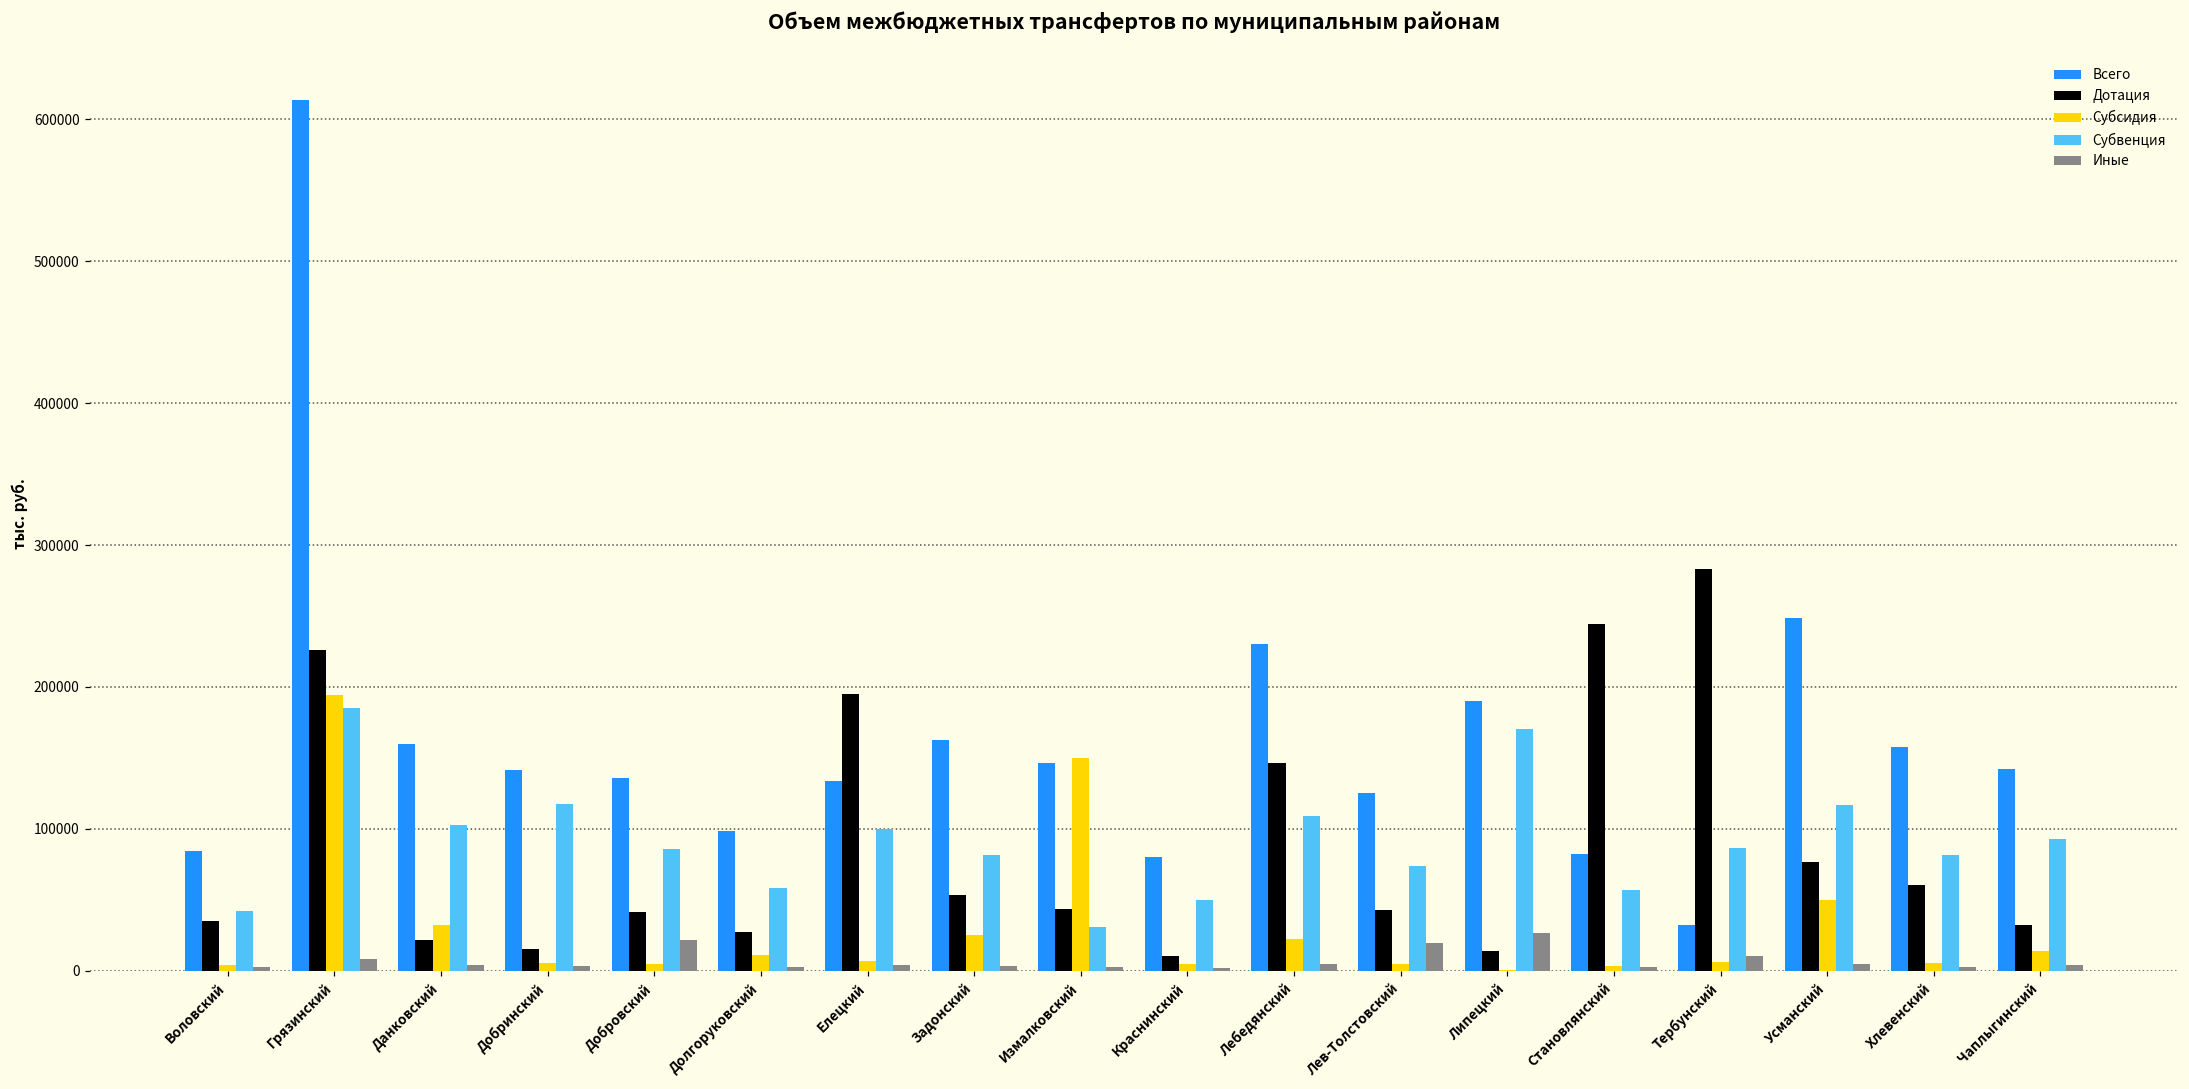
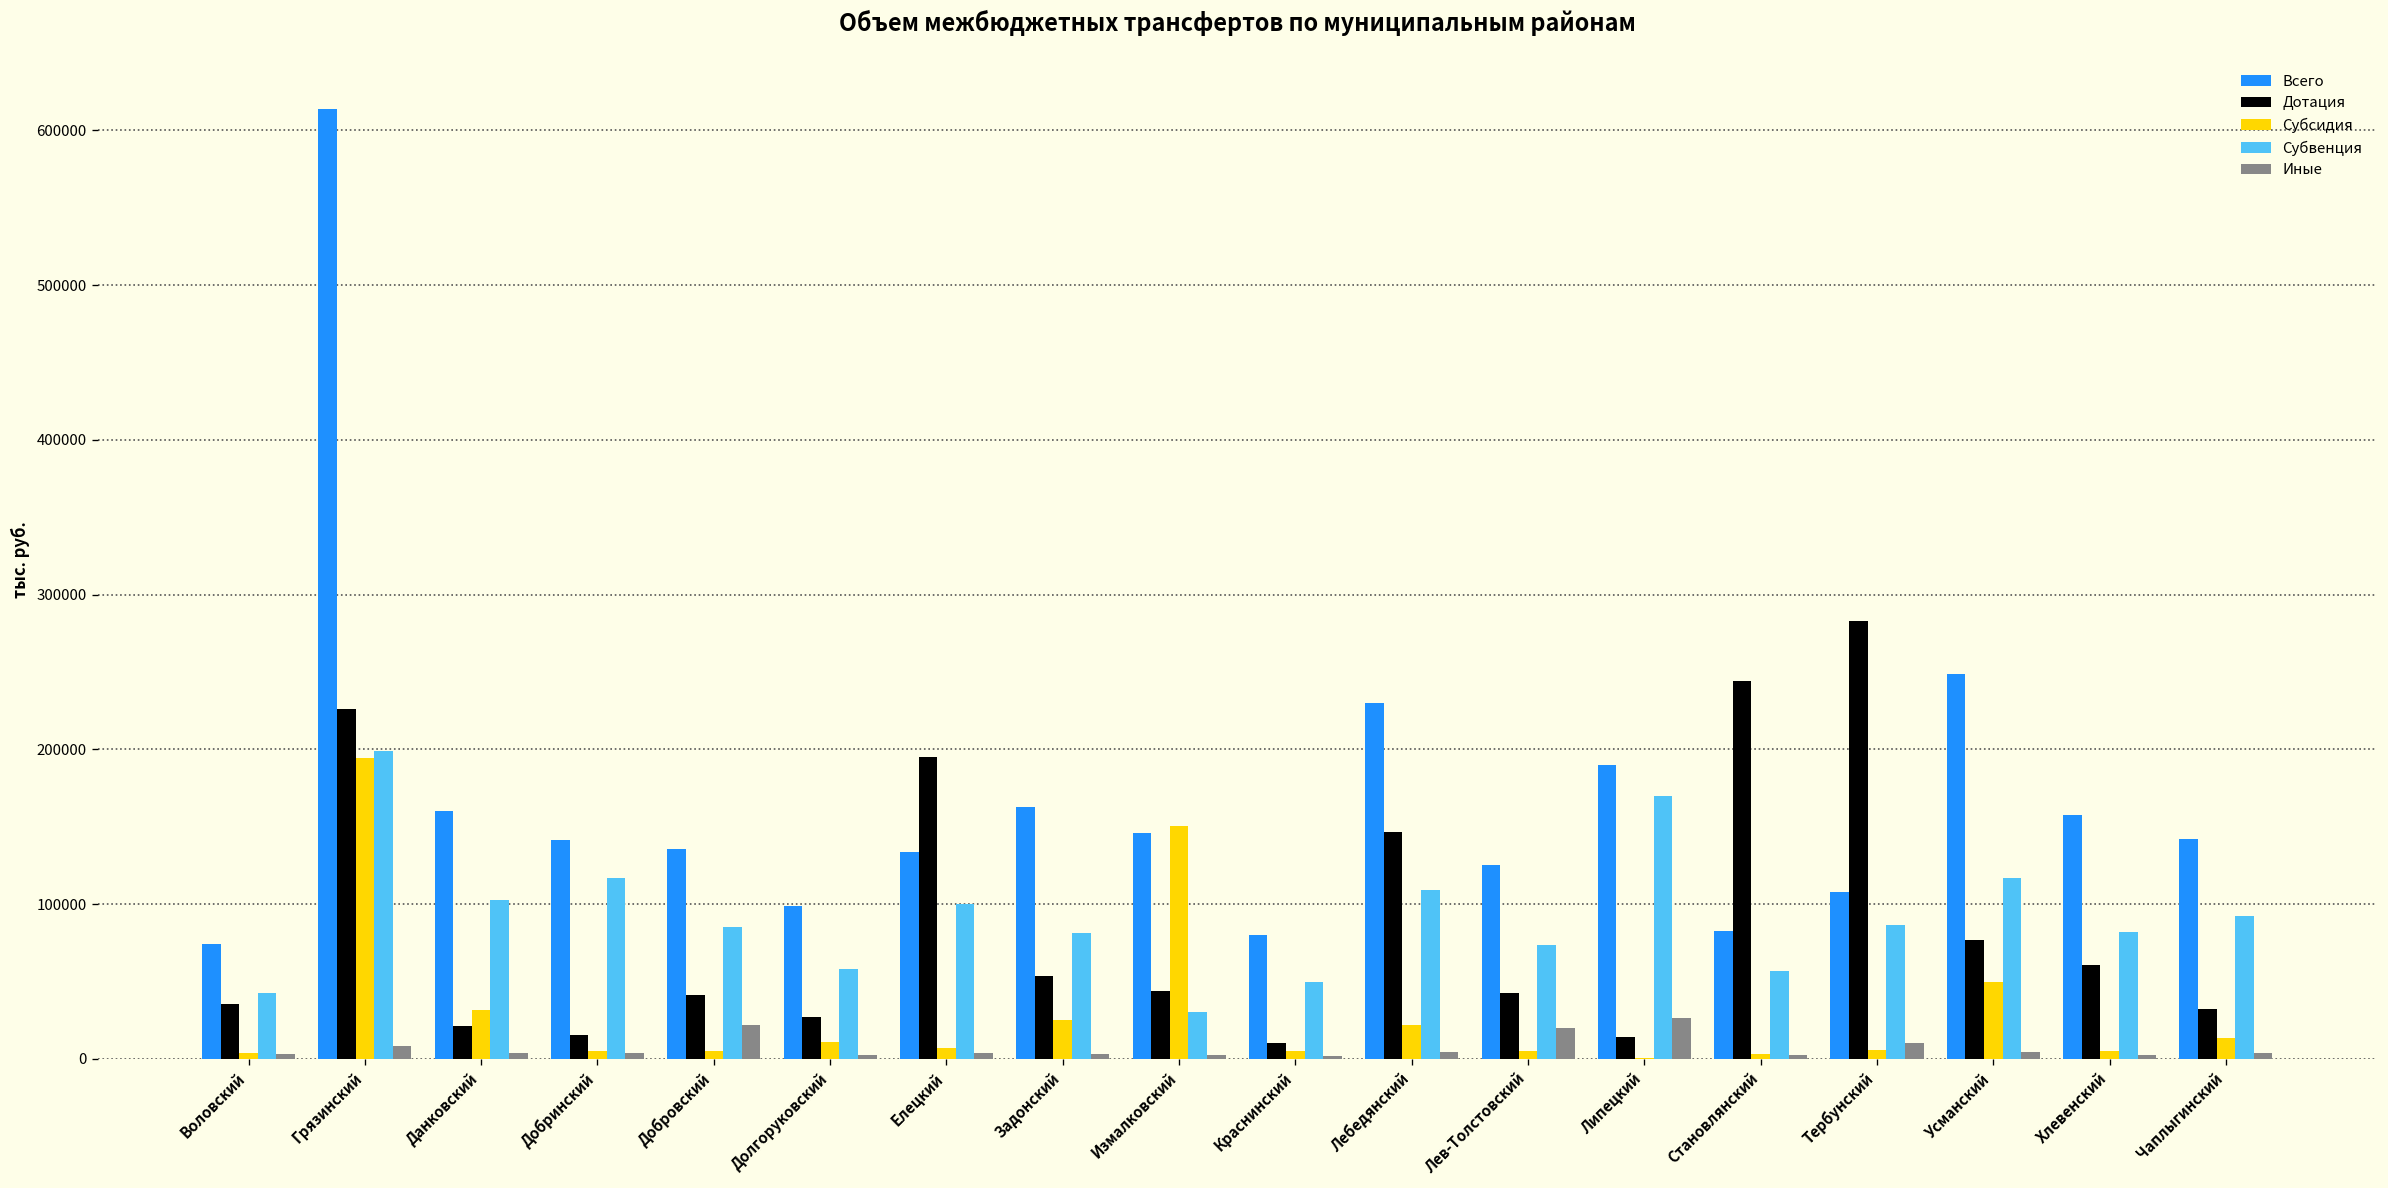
  {
    "Всего": {
-     "Воловский": 84000,
+     "Воловский": 75000,
      "Грязинский": 614000,
      "Данковский": 160000,
      "Добринский": 141000,
      "Добровский": 136000,
      "Долгоруковский": 99000,
      "Елецкий": 134000,
      "Задонский": 163000,
      "Измалковский": 146000,
      "Краснинский": 80000,
      "Лебедянский": 230000,
      "Лев-Толстовский": 125000,
      "Липецкий": 190000,
      "Становлянский": 82000,
-     "Тербунский": 32000,
+     "Тербунский": 108000,
      "Усманский": 248000,
      "Хлевенский": 158000,
      "Чаплыгинский": 142000
    },
    "Дотация": {
      "Воловский": 35000,
      "Грязинский": 226000,
      "Данковский": 21000,
      "Добринский": 15000,
      "Добровский": 41000,
      "Долгоруковский": 27000,
      "Елецкий": 195000,
      "Задонский": 53000,
      "Измалковский": 44000,
      "Краснинский": 10000,
      "Лебедянский": 147000,
      "Лев-Толстовский": 43000,
      "Липецкий": 14000,
      "Становлянский": 244000,
      "Тербунский": 283000,
      "Усманский": 77000,
      "Хлевенский": 60000,
      "Чаплыгинский": 32000
    },
    "Субсидия": {
      "Воловский": 4000,
      "Грязинский": 195000,
      "Данковский": 32000,
      "Добринский": 5000,
      "Добровский": 5000,
      "Долгоруковский": 11000,
      "Елецкий": 7000,
      "Задонский": 25000,
      "Измалковский": 150000,
      "Краснинский": 5000,
      "Лебедянский": 22000,
      "Лев-Толстовский": 5000,
      "Становлянский": 3000,
      "Тербунский": 6000,
      "Усманский": 50000,
      "Хлевенский": 5000,
      "Чаплыгинский": 14000
    },
    "Субвенция": {
      "Воловский": 42000,
-     "Грязинский": 185000,
+     "Грязинский": 199000,
      "Данковский": 103000,
      "Добринский": 117000,
      "Добровский": 85000,
      "Долгоруковский": 58000,
      "Елецкий": 100000,
      "Задонский": 81000,
      "Измалковский": 31000,
      "Краснинский": 50000,
      "Лебедянский": 109000,
      "Лев-Толстовский": 74000,
      "Липецкий": 170000,
      "Становлянский": 57000,
      "Тербунский": 87000,
      "Усманский": 117000,
      "Хлевенский": 82000,
      "Чаплыгинский": 93000
    },
    "Иные": {
      "Воловский": 3000,
      "Грязинский": 8000,
      "Данковский": 4000,
      "Добринский": 4000,
      "Добровский": 22000,
      "Долгоруковский": 3000,
      "Елецкий": 4000,
      "Задонский": 3000,
      "Измалковский": 2000,
      "Лебедянский": 5000,
      "Лев-Толстовский": 20000,
      "Липецкий": 27000,
      "Становлянский": 3000,
      "Тербунский": 10000,
      "Усманский": 5000,
      "Хлевенский": 3000,
      "Чаплыгинский": 4000
    }
  }
